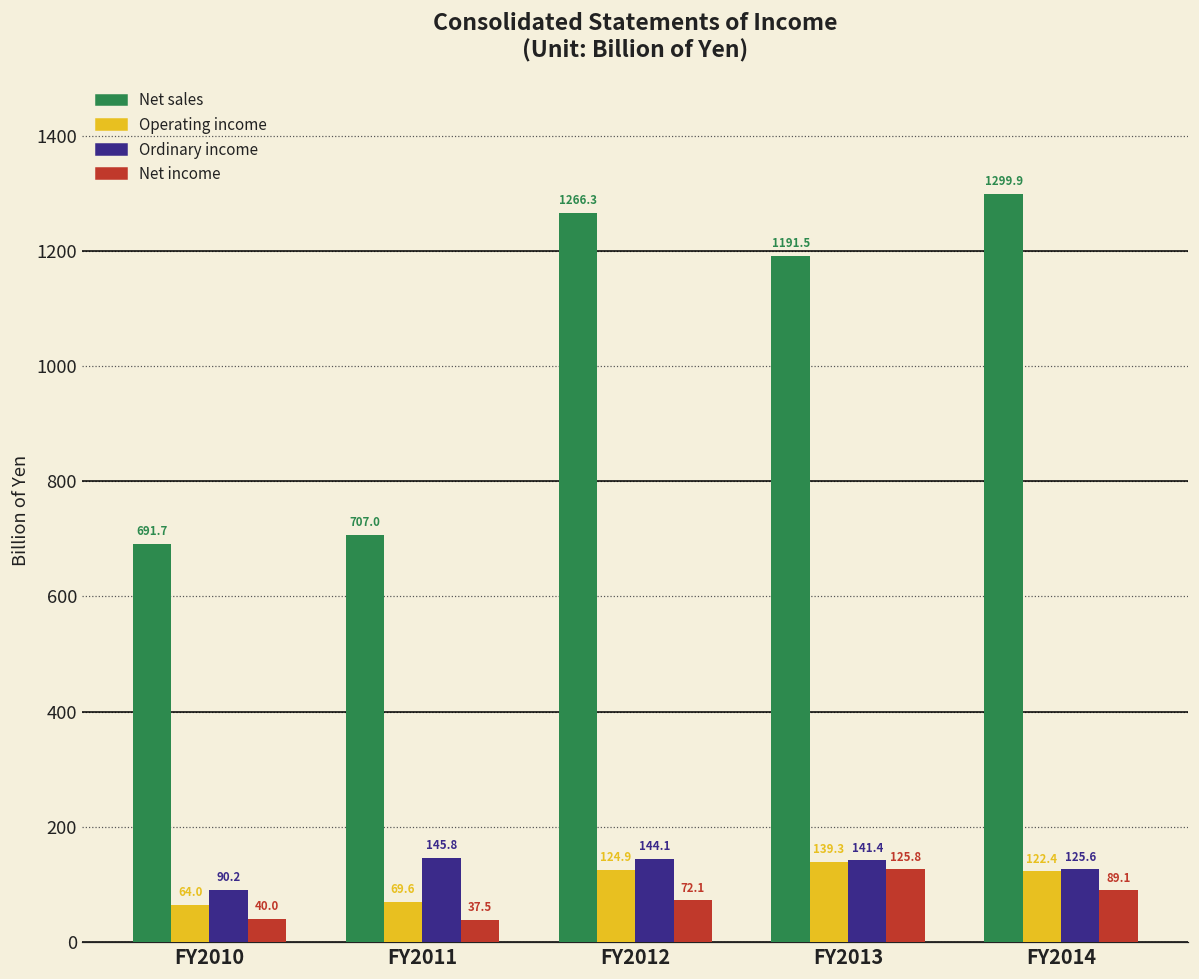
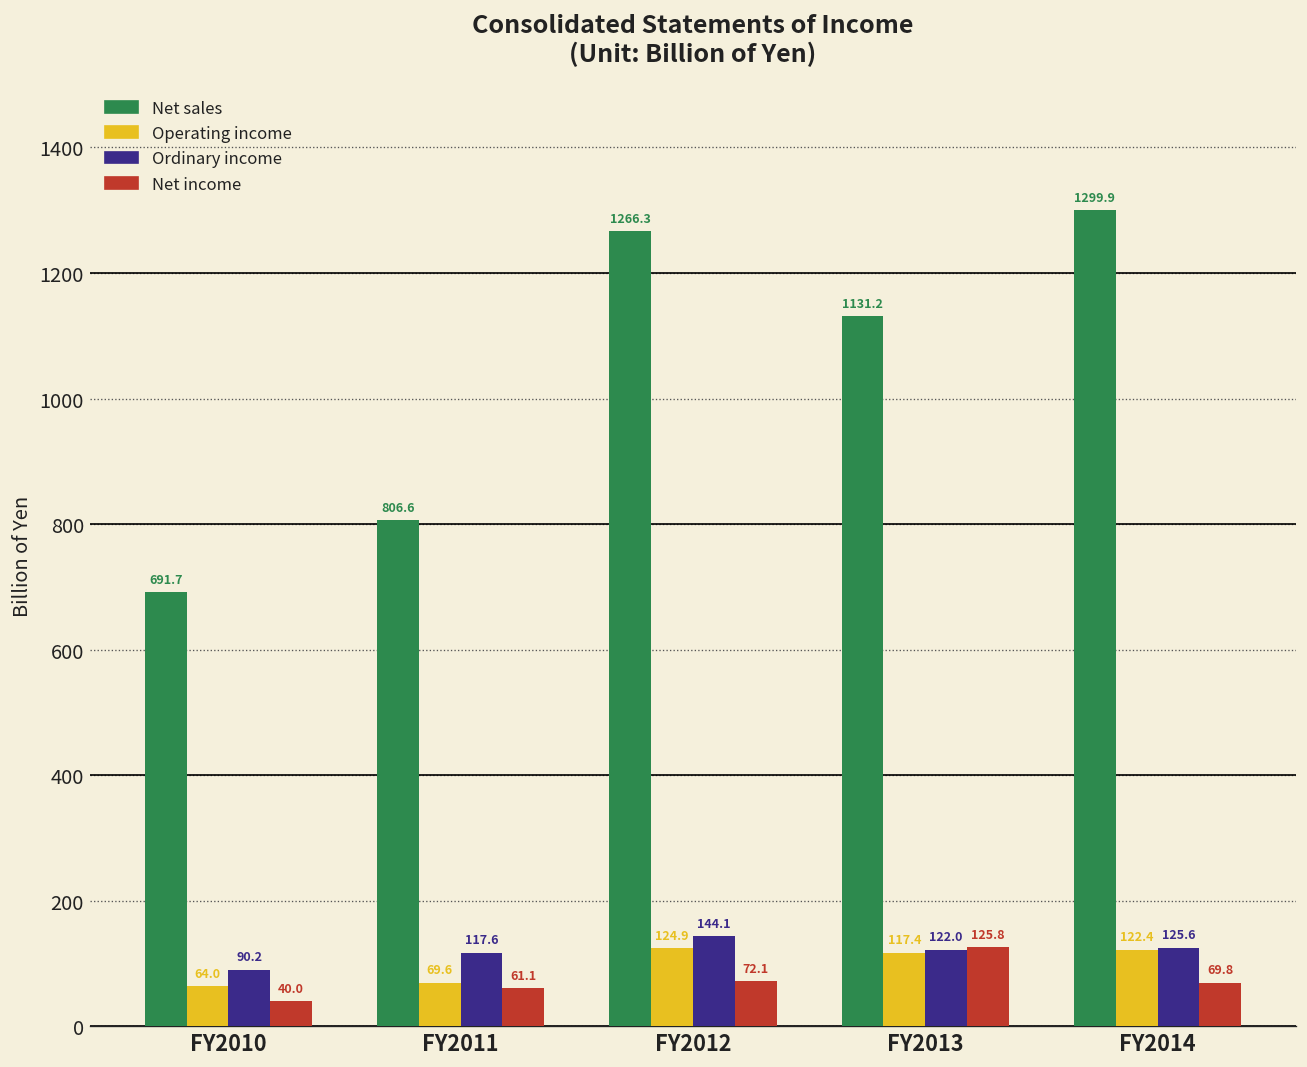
  {
    "Net sales": {
      "FY2010": 691.7,
-     "FY2011": 707.0,
+     "FY2011": 806.6,
      "FY2012": 1266.3,
-     "FY2013": 1191.5,
+     "FY2013": 1131.2,
      "FY2014": 1299.9
    },
    "Operating income": {
      "FY2010": 64.0,
      "FY2011": 69.6,
      "FY2012": 124.9,
-     "FY2013": 139.3,
+     "FY2013": 117.4,
      "FY2014": 122.4
    },
    "Ordinary income": {
      "FY2010": 90.2,
-     "FY2011": 145.8,
+     "FY2011": 117.6,
      "FY2012": 144.1,
-     "FY2013": 141.4,
+     "FY2013": 122.0,
      "FY2014": 125.6
    },
    "Net income": {
      "FY2010": 40.0,
-     "FY2011": 37.5,
+     "FY2011": 61.1,
      "FY2012": 72.1,
      "FY2013": 125.8,
-     "FY2014": 89.1
+     "FY2014": 69.8
    }
  }
